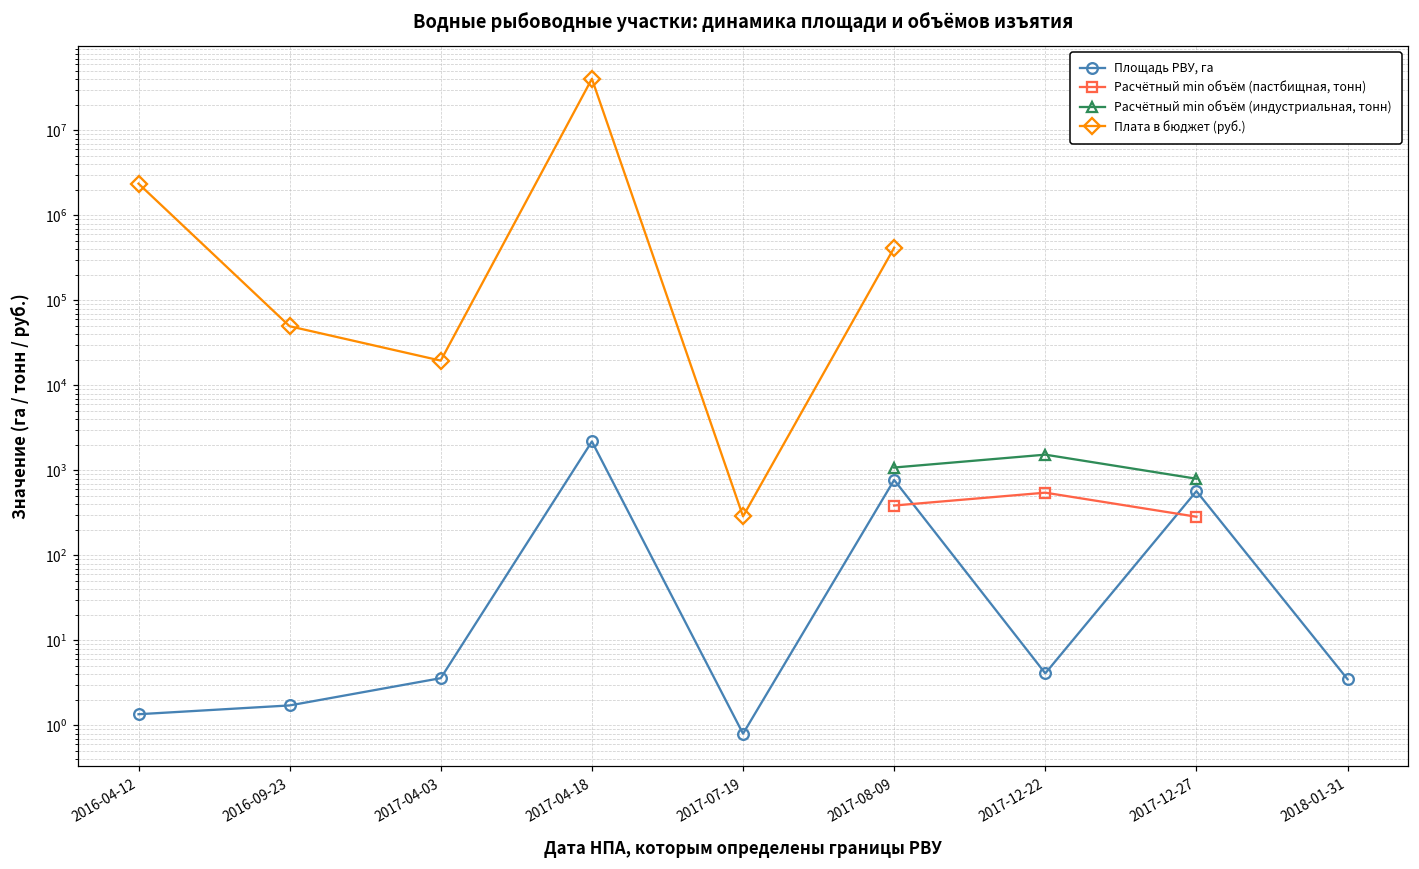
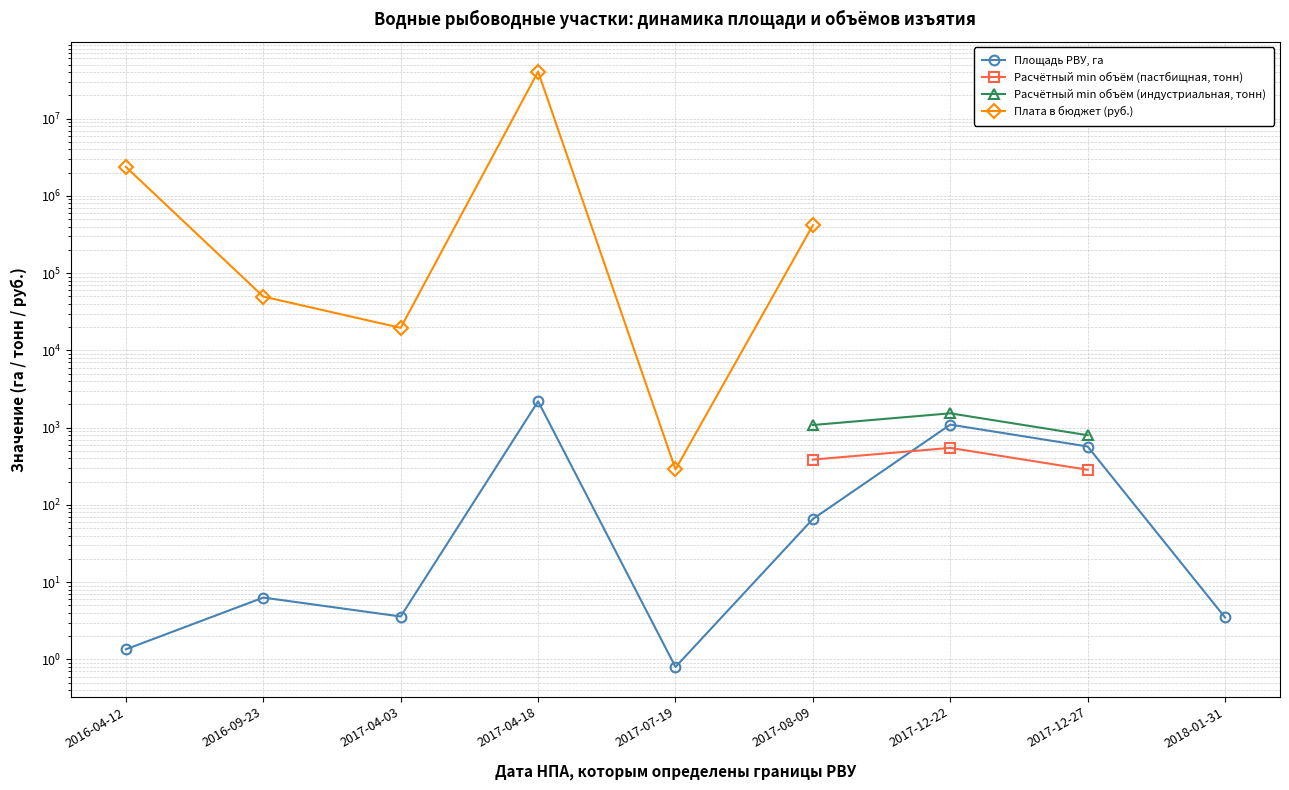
  {
    "Площадь РВУ, га": {
      "2016-04-12": 1.4,
-     "2016-09-23": 1.7,
+     "2016-09-23": 6,
      "2017-04-03": 4,
      "2017-04-18": 2200,
      "2017-07-19": 0.8,
-     "2017-08-09": 800,
-     "2017-12-22": 4,
+     "2017-08-09": 70,
+     "2017-12-22": 1100,
      "2017-12-27": 600,
      "2018-01-31": 4
    },
    "Расчётный min объём (пастбищная, тонн)": {
      "2017-08-09": 400,
      "2017-12-22": 500,
      "2017-12-27": 290
    },
    "Расчётный min объём (индустриальная, тонн)": {
      "2017-08-09": 1100,
      "2017-12-22": 1500,
      "2017-12-27": 800
    },
    "Плата в бюджет (руб.)": {
      "2016-04-12": 2400000,
      "2016-09-23": 50000,
      "2017-04-03": 20000,
      "2017-04-18": 40000000,
      "2017-07-19": 290,
      "2017-08-09": 400000
    }
  }
